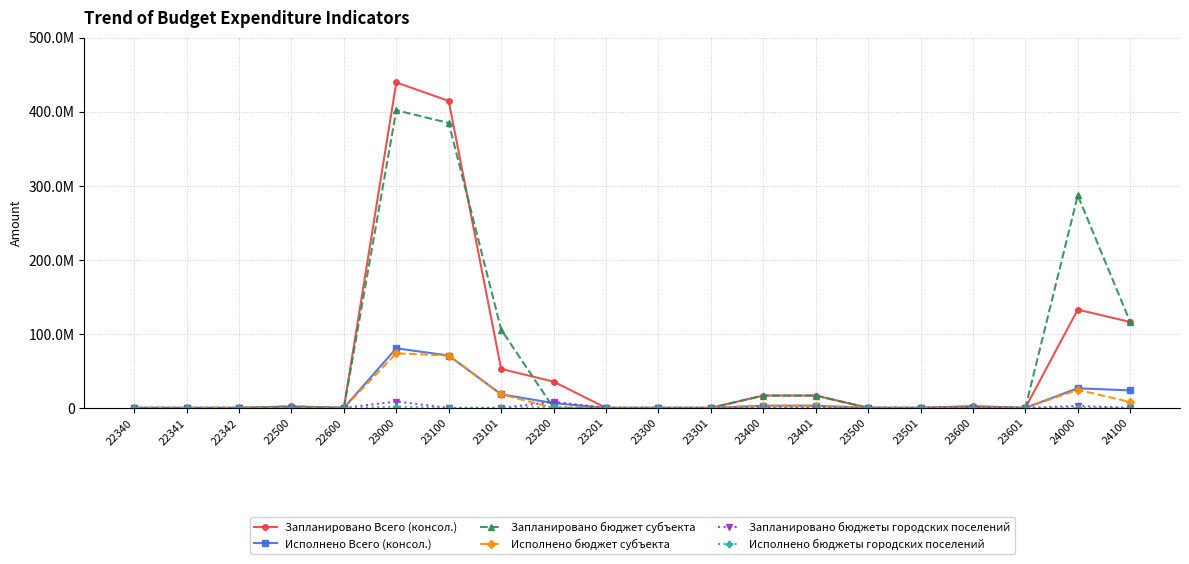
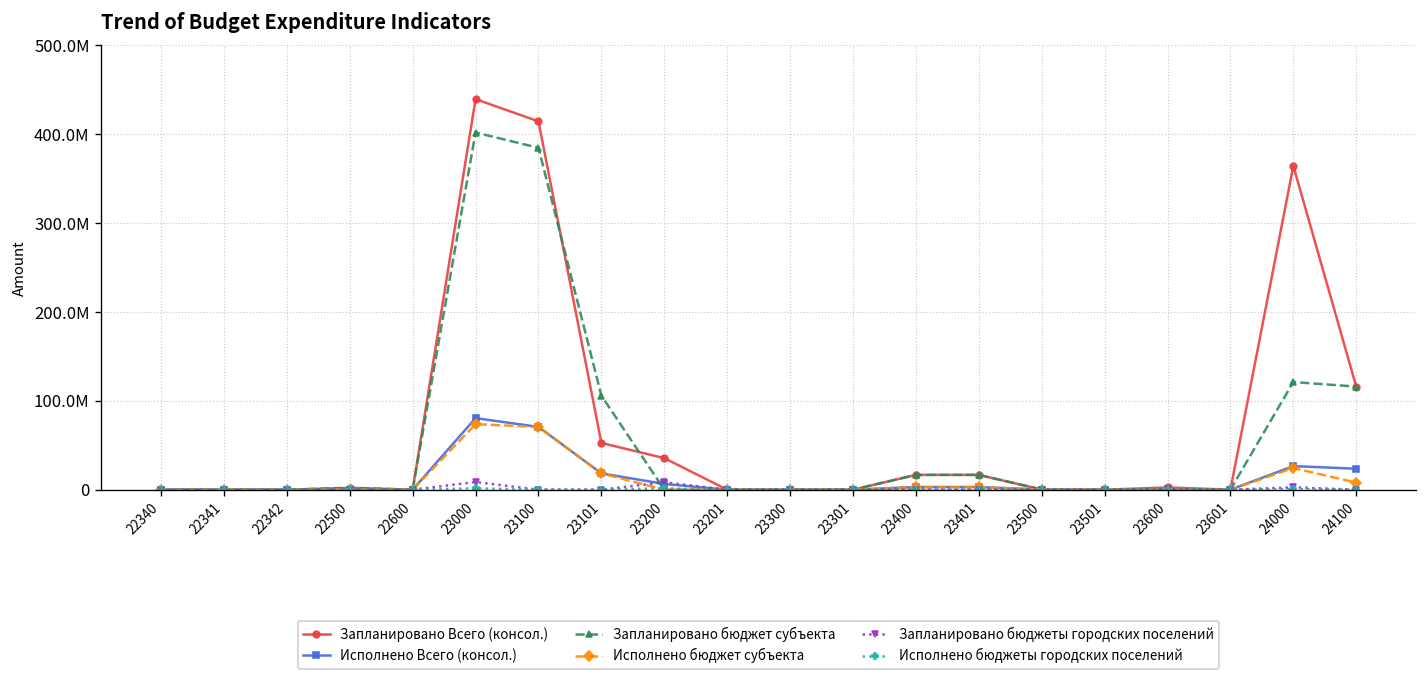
  {
    "Запланировано Всего (консол.)": {
      "23000": 440000000,
      "23100": 410000000,
      "23101": 50000000,
      "23200": 40000000,
-     "24000": 130000000
+     "24000": 360000000
    },
    "Исполнено Всего (консол.)": {
      "23000": 80000000,
      "24100": 20000000
    },
    "Запланировано бюджет субъекта": {
      "23000": 400000000,
      "23100": 380000000,
      "23101": 110000000,
-     "24000": 290000000
+     "24000": 120000000
    },
    "Исполнено бюджет субъекта": {
      "23000": 70000000,
      "24100": 10000000
    },
    "Запланировано бюджеты городских поселений": {
      "23000": 10000000
    },
    "Исполнено бюджеты городских поселений": {
      "23000": 0
    }
  }
